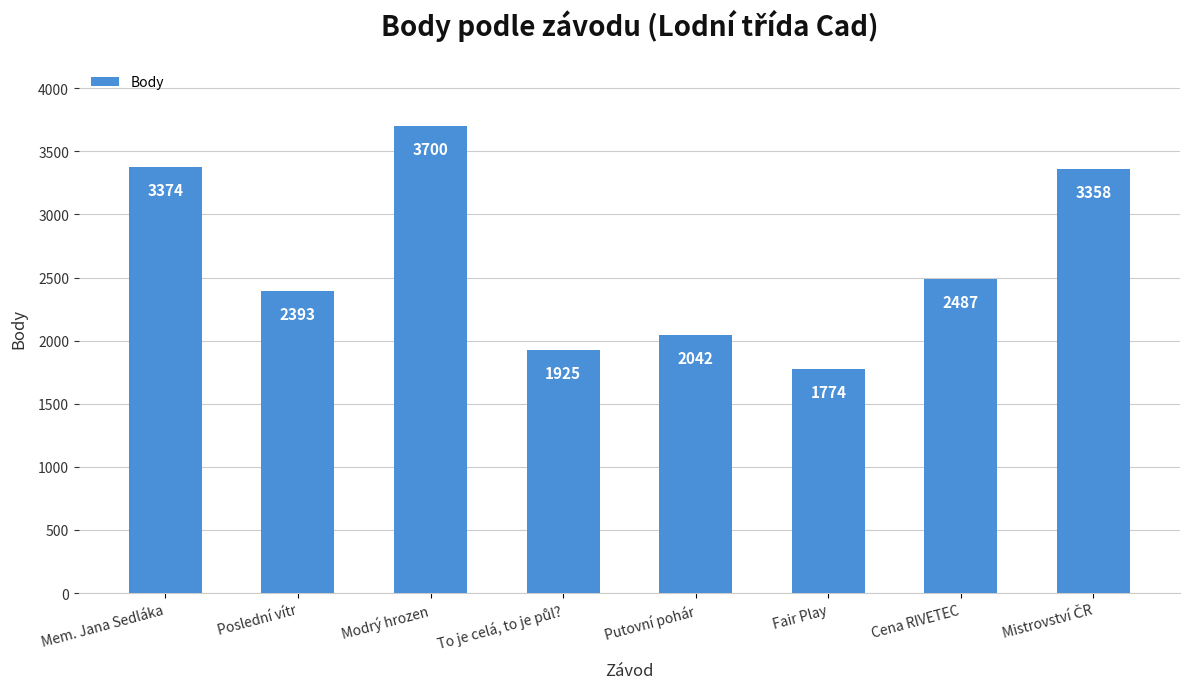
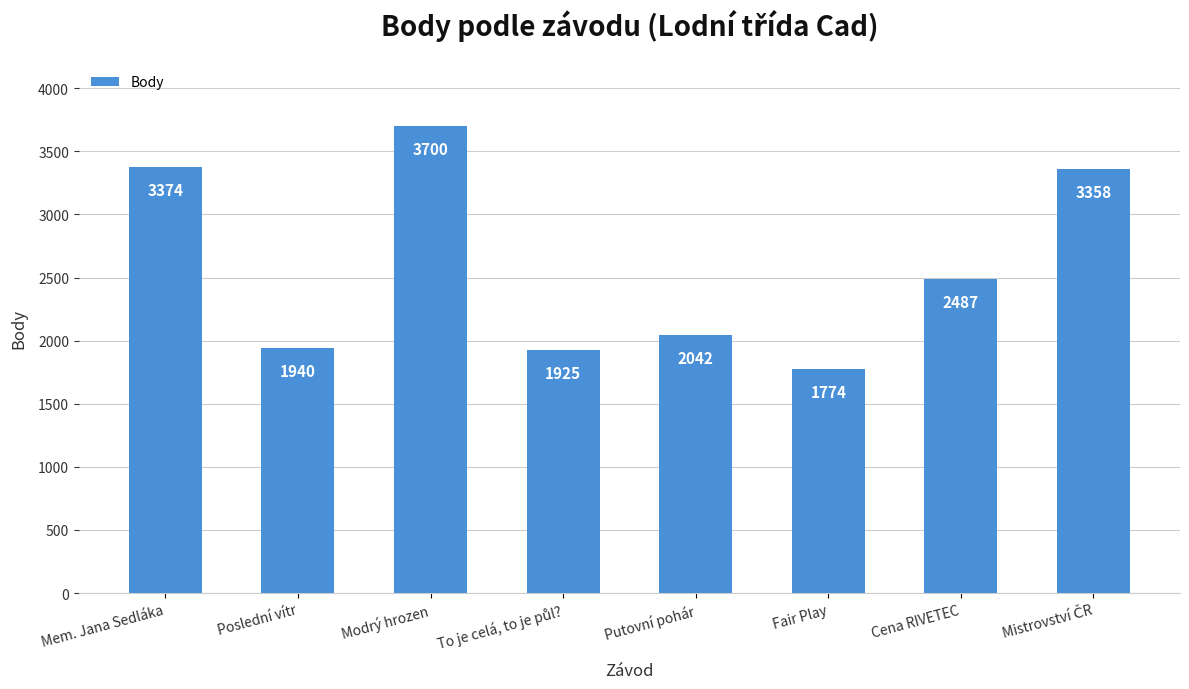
  {
    "Mem. Jana Sedláka": 3374,
-   "Poslední vítr": 2393,
+   "Poslední vítr": 1940,
    "Modrý hrozen": 3700,
    "To je celá, to je půl?": 1925,
    "Putovní pohár": 2042,
    "Fair Play": 1774,
    "Cena RIVETEC": 2487,
    "Mistrovství ČR": 3358
  }
